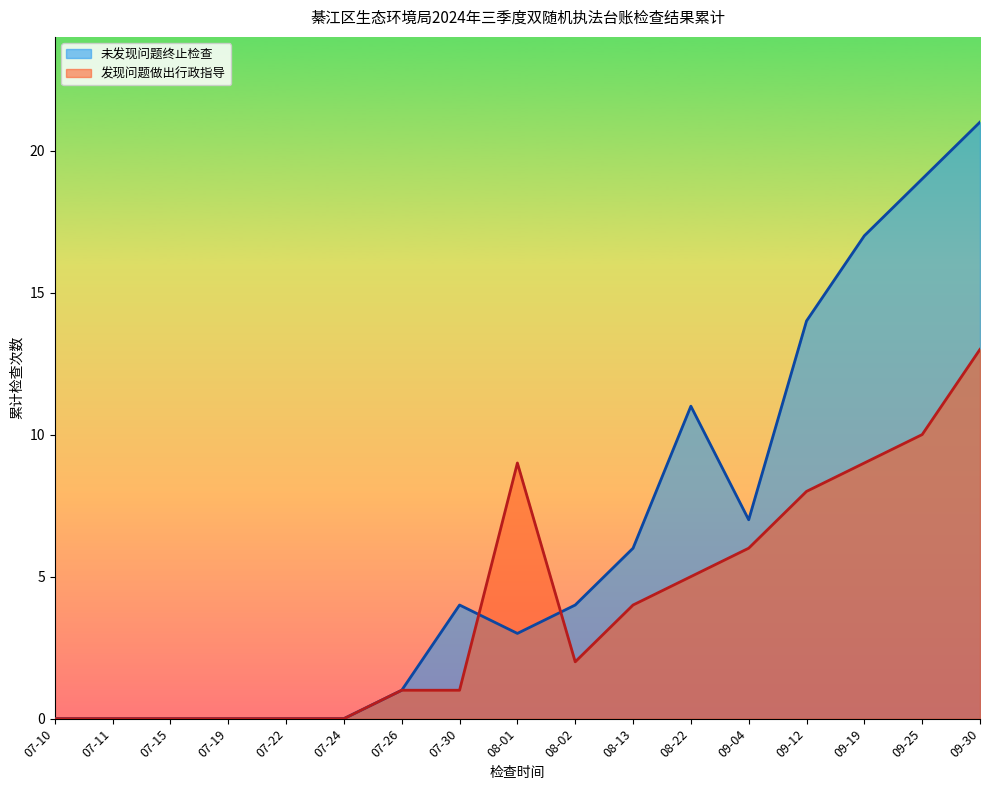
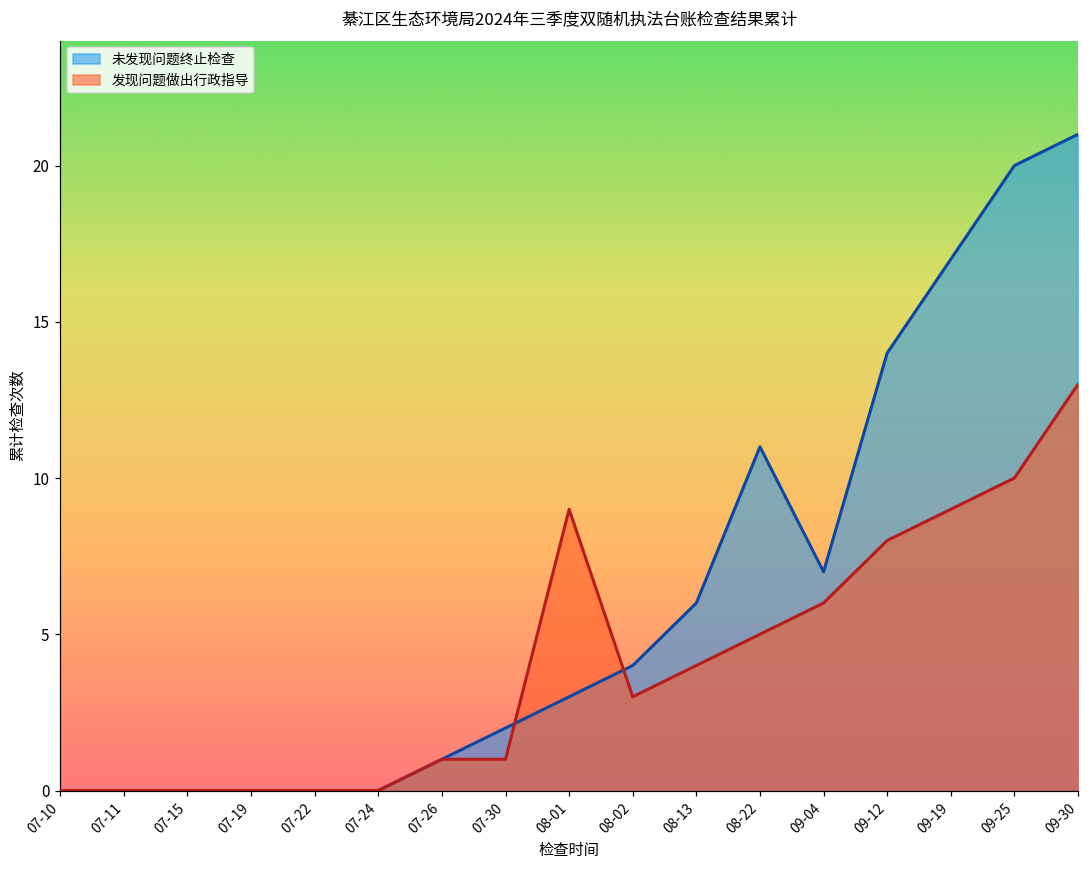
  {
    "未发现问题终止检查": {
-     "07-30": 4,
+     "07-30": 2,
      "08-01": 3,
      "08-02": 4,
      "08-13": 6,
      "08-22": 11,
      "09-04": 7,
      "09-12": 14,
      "09-19": 17,
-     "09-25": 19,
+     "09-25": 20,
      "09-30": 21
    },
    "发现问题做出行政指导": {
      "07-30": 1,
      "08-01": 9,
-     "08-02": 2,
+     "08-02": 3,
      "08-13": 4,
      "08-22": 5,
      "09-04": 6,
      "09-12": 8,
      "09-19": 9,
      "09-25": 10,
      "09-30": 13
    }
  }
